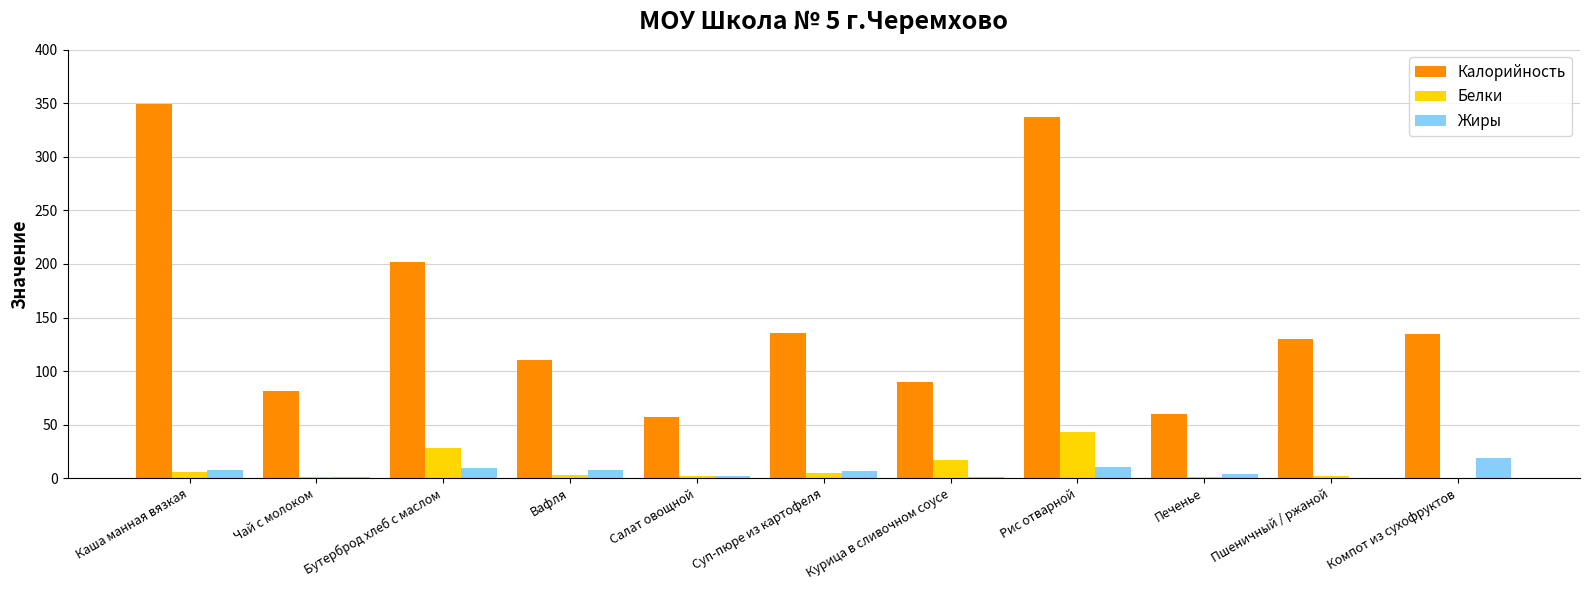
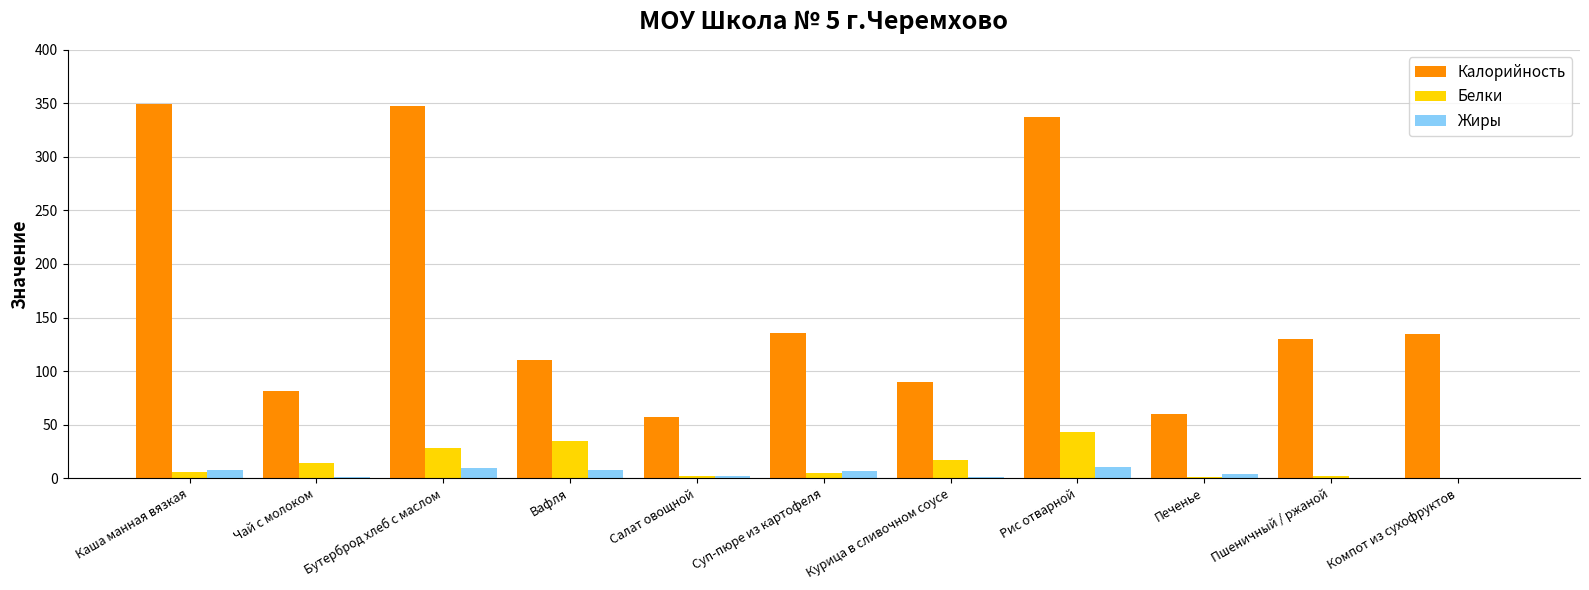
  {
    "Калорийность": {
      "Каша манная вязкая": 349,
      "Чай с молоком": 81,
-     "Бутерброд хлеб с маслом": 202,
+     "Бутерброд хлеб с маслом": 348,
      "Вафля": 111,
      "Салат овощной": 57,
      "Суп-пюре из картофеля": 135,
      "Курица в сливочном соусе": 90,
      "Рис отварной": 337,
      "Печенье": 60,
      "Пшеничный / ржаной": 130,
      "Компот из сухофруктов": 135
    },
    "Белки": {
      "Каша манная вязкая": 6,
-     "Чай с молоком": 2,
+     "Чай с молоком": 14,
      "Бутерброд хлеб с маслом": 28,
-     "Вафля": 3,
+     "Вафля": 35,
      "Суп-пюре из картофеля": 5,
      "Курица в сливочном соусе": 17,
      "Рис отварной": 43
    },
    "Жиры": {
      "Каша манная вязкая": 7,
      "Бутерброд хлеб с маслом": 9,
      "Вафля": 7,
      "Суп-пюре из картофеля": 6,
      "Рис отварной": 11,
      "Печенье": 4,
-     "Компот из сухофруктов": 19
+     "Компот из сухофруктов": 0
    }
  }
